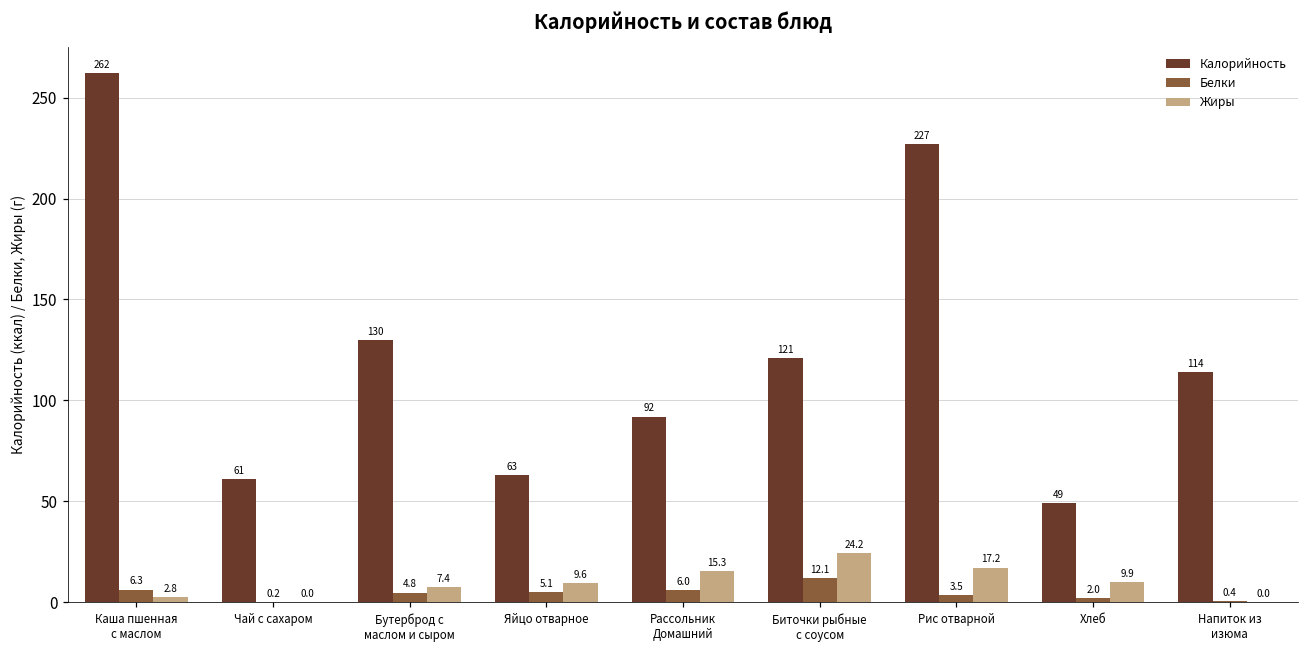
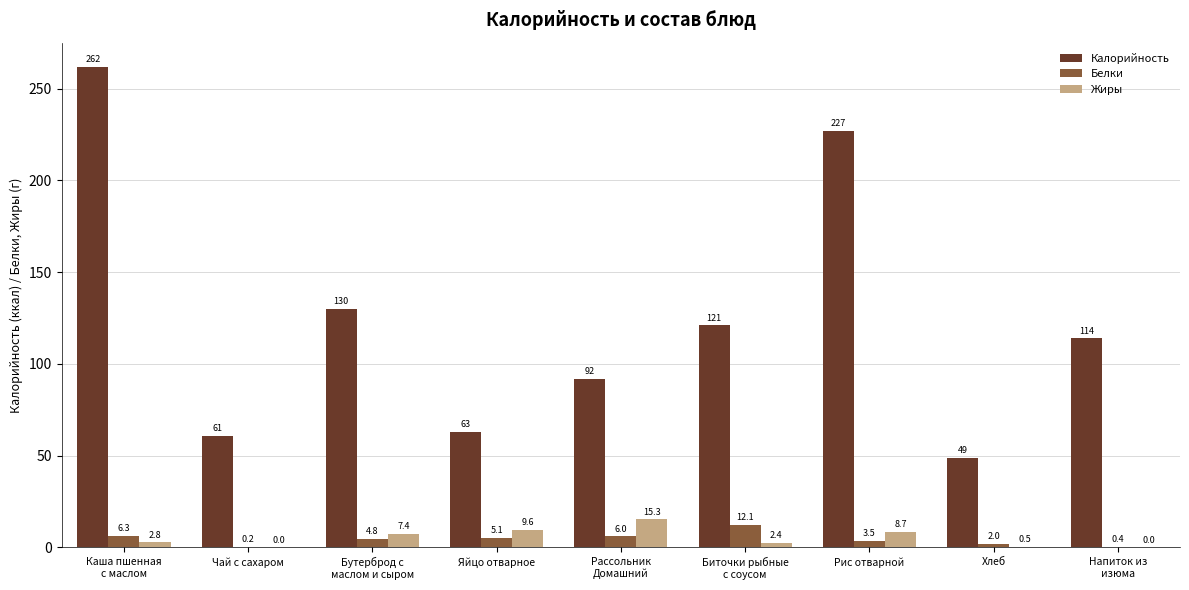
  {
    "Жиры": {
      "Каша пшенная с маслом": 2.8,
      "Чай с сахаром": 0.0,
      "Бутерброд с маслом и сыром": 7.4,
      "Яйцо отварное": 9.6,
      "Рассольник Домашний": 15.3,
-     "Биточки рыбные с соусом": 24.2,
-     "Рис отварной": 17.2,
-     "Хлеб": 9.9,
+     "Биточки рыбные с соусом": 2.4,
+     "Рис отварной": 8.7,
+     "Хлеб": 0.5,
      "Напиток из изюма": 0.0
    }
  }
